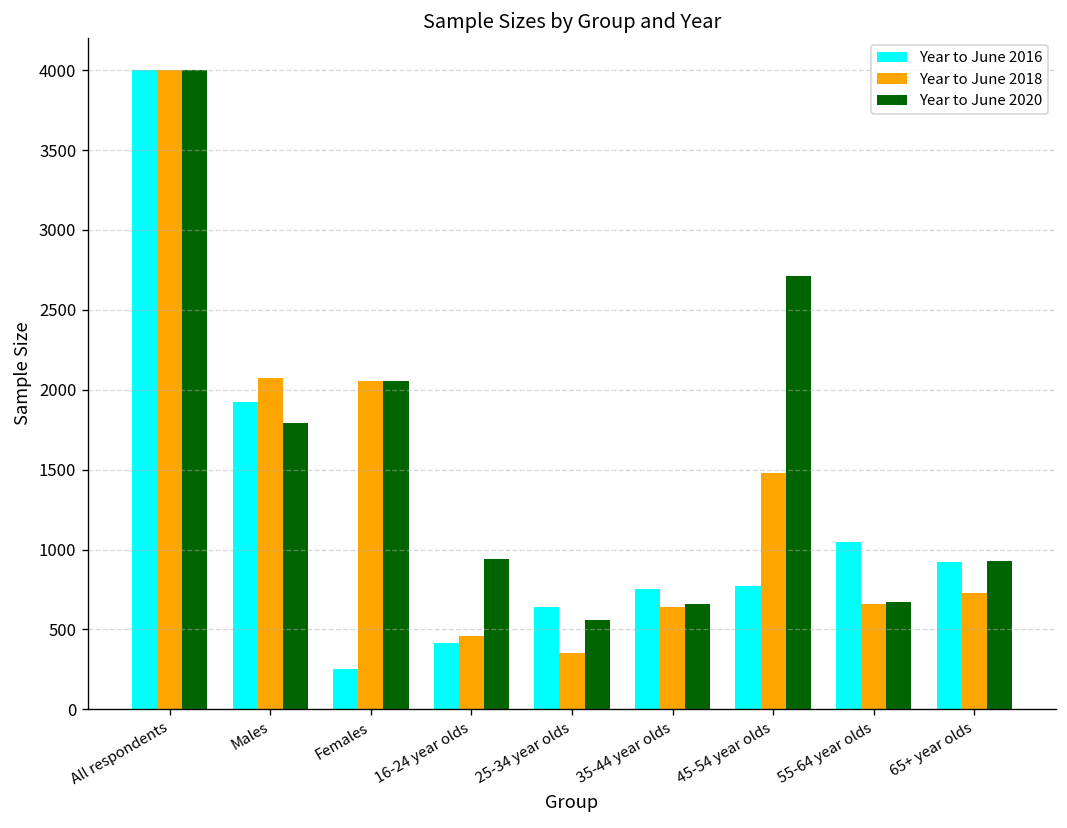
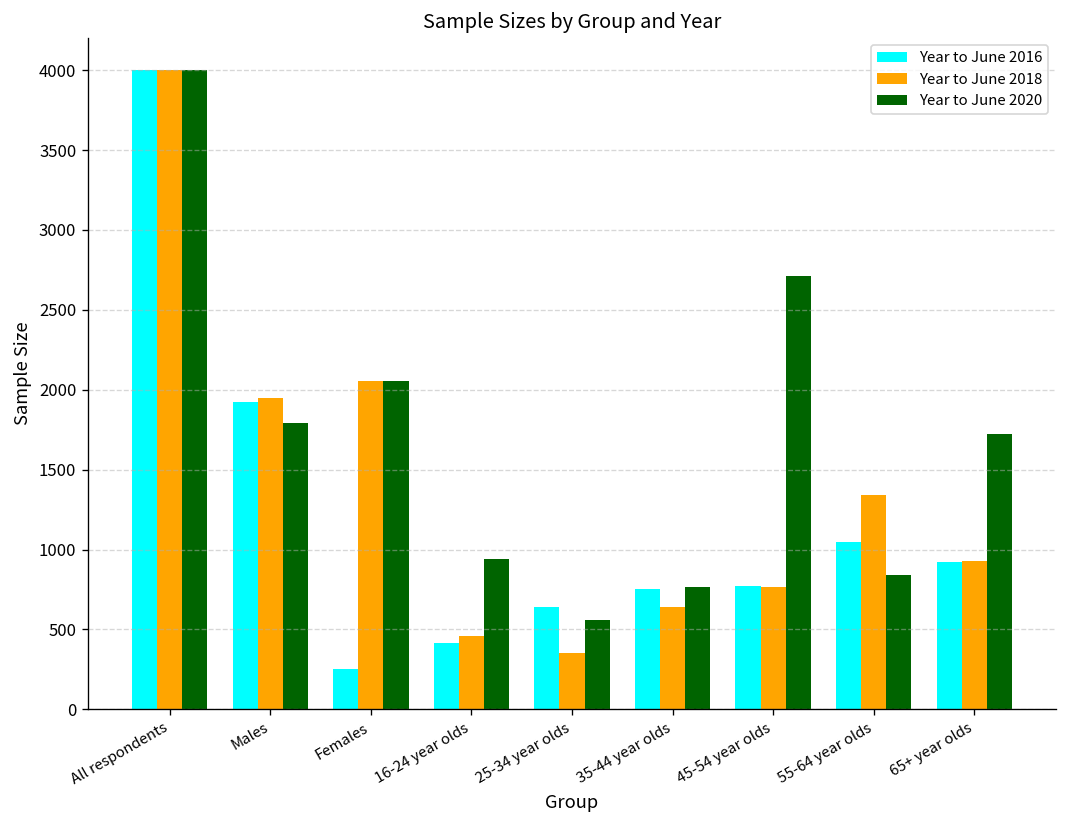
  {
    "Year to June 2016": {
      "All respondents": 4000,
      "Males": 1920,
      "Females": 260,
      "16-24 year olds": 420,
      "25-34 year olds": 640,
      "35-44 year olds": 750,
      "45-54 year olds": 770,
      "55-64 year olds": 1050,
      "65+ year olds": 930
    },
    "Year to June 2018": {
      "All respondents": 4000,
-     "Males": 2070,
+     "Males": 1950,
      "Females": 2060,
      "16-24 year olds": 460,
      "25-34 year olds": 350,
      "35-44 year olds": 640,
-     "45-54 year olds": 1480,
-     "55-64 year olds": 660,
-     "65+ year olds": 730
+     "45-54 year olds": 770,
+     "55-64 year olds": 1340,
+     "65+ year olds": 930
    },
    "Year to June 2020": {
      "All respondents": 4000,
      "Males": 1790,
      "Females": 2060,
      "16-24 year olds": 940,
      "25-34 year olds": 560,
-     "35-44 year olds": 660,
+     "35-44 year olds": 770,
      "45-54 year olds": 2710,
-     "55-64 year olds": 670,
-     "65+ year olds": 930
+     "55-64 year olds": 840,
+     "65+ year olds": 1720
    }
  }
